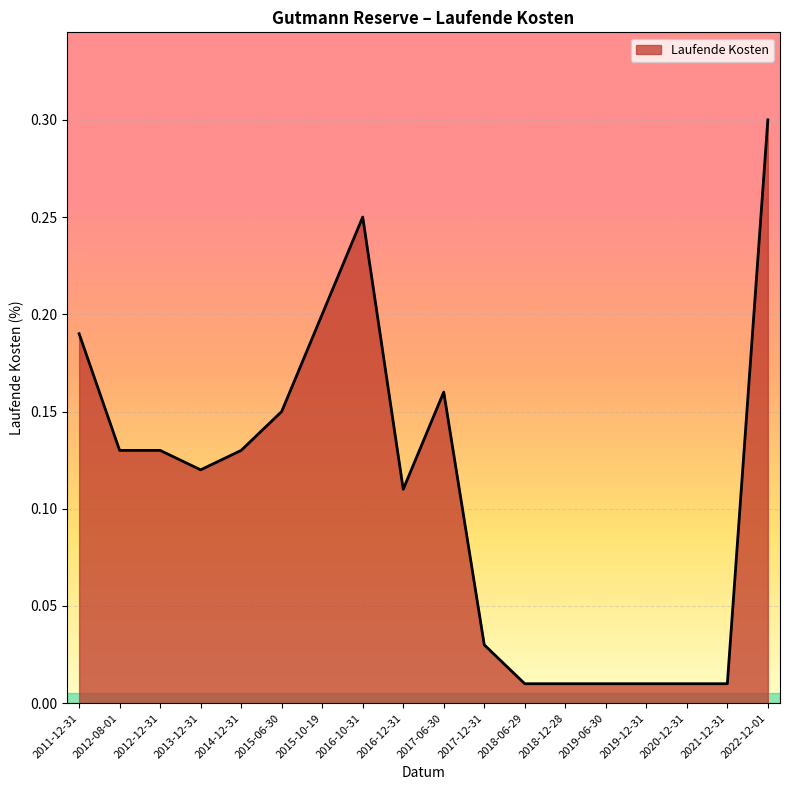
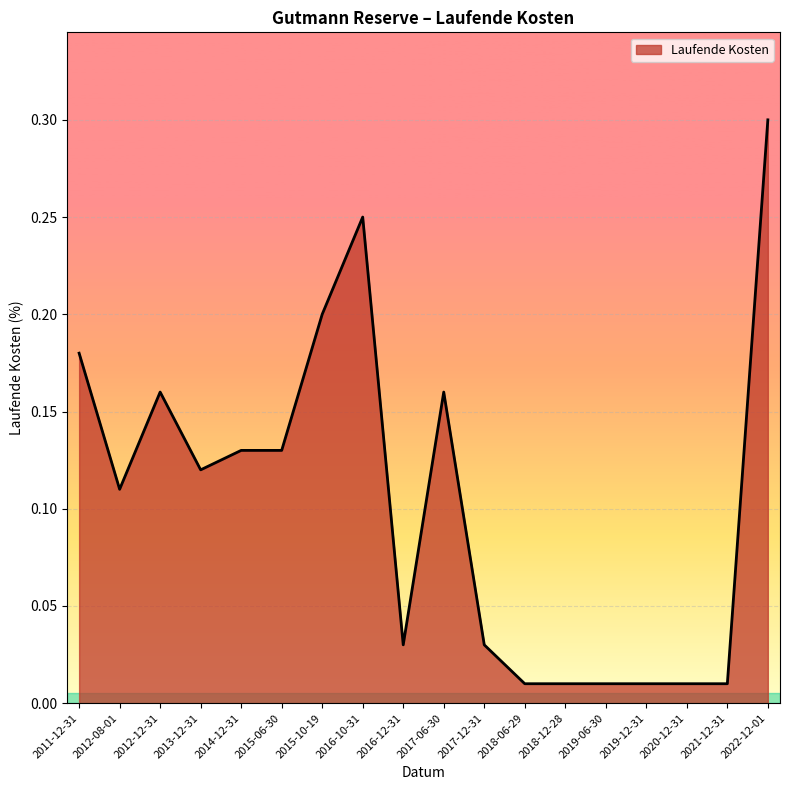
  {
-   "2011-12-31": 0.19,
-   "2012-08-01": 0.13,
-   "2012-12-31": 0.13,
+   "2011-12-31": 0.18,
+   "2012-08-01": 0.11,
+   "2012-12-31": 0.16,
    "2013-12-31": 0.12,
    "2014-12-31": 0.13,
-   "2015-06-30": 0.15,
+   "2015-06-30": 0.13,
    "2015-10-19": 0.20,
    "2016-10-31": 0.25,
-   "2016-12-31": 0.11,
+   "2016-12-31": 0.03,
    "2017-06-30": 0.16,
    "2017-12-31": 0.03,
    "2018-06-29": 0.01,
    "2018-12-28": 0.01,
    "2019-06-30": 0.01,
    "2019-12-31": 0.01,
    "2020-12-31": 0.01,
    "2021-12-31": 0.01,
    "2022-12-01": 0.30
  }
